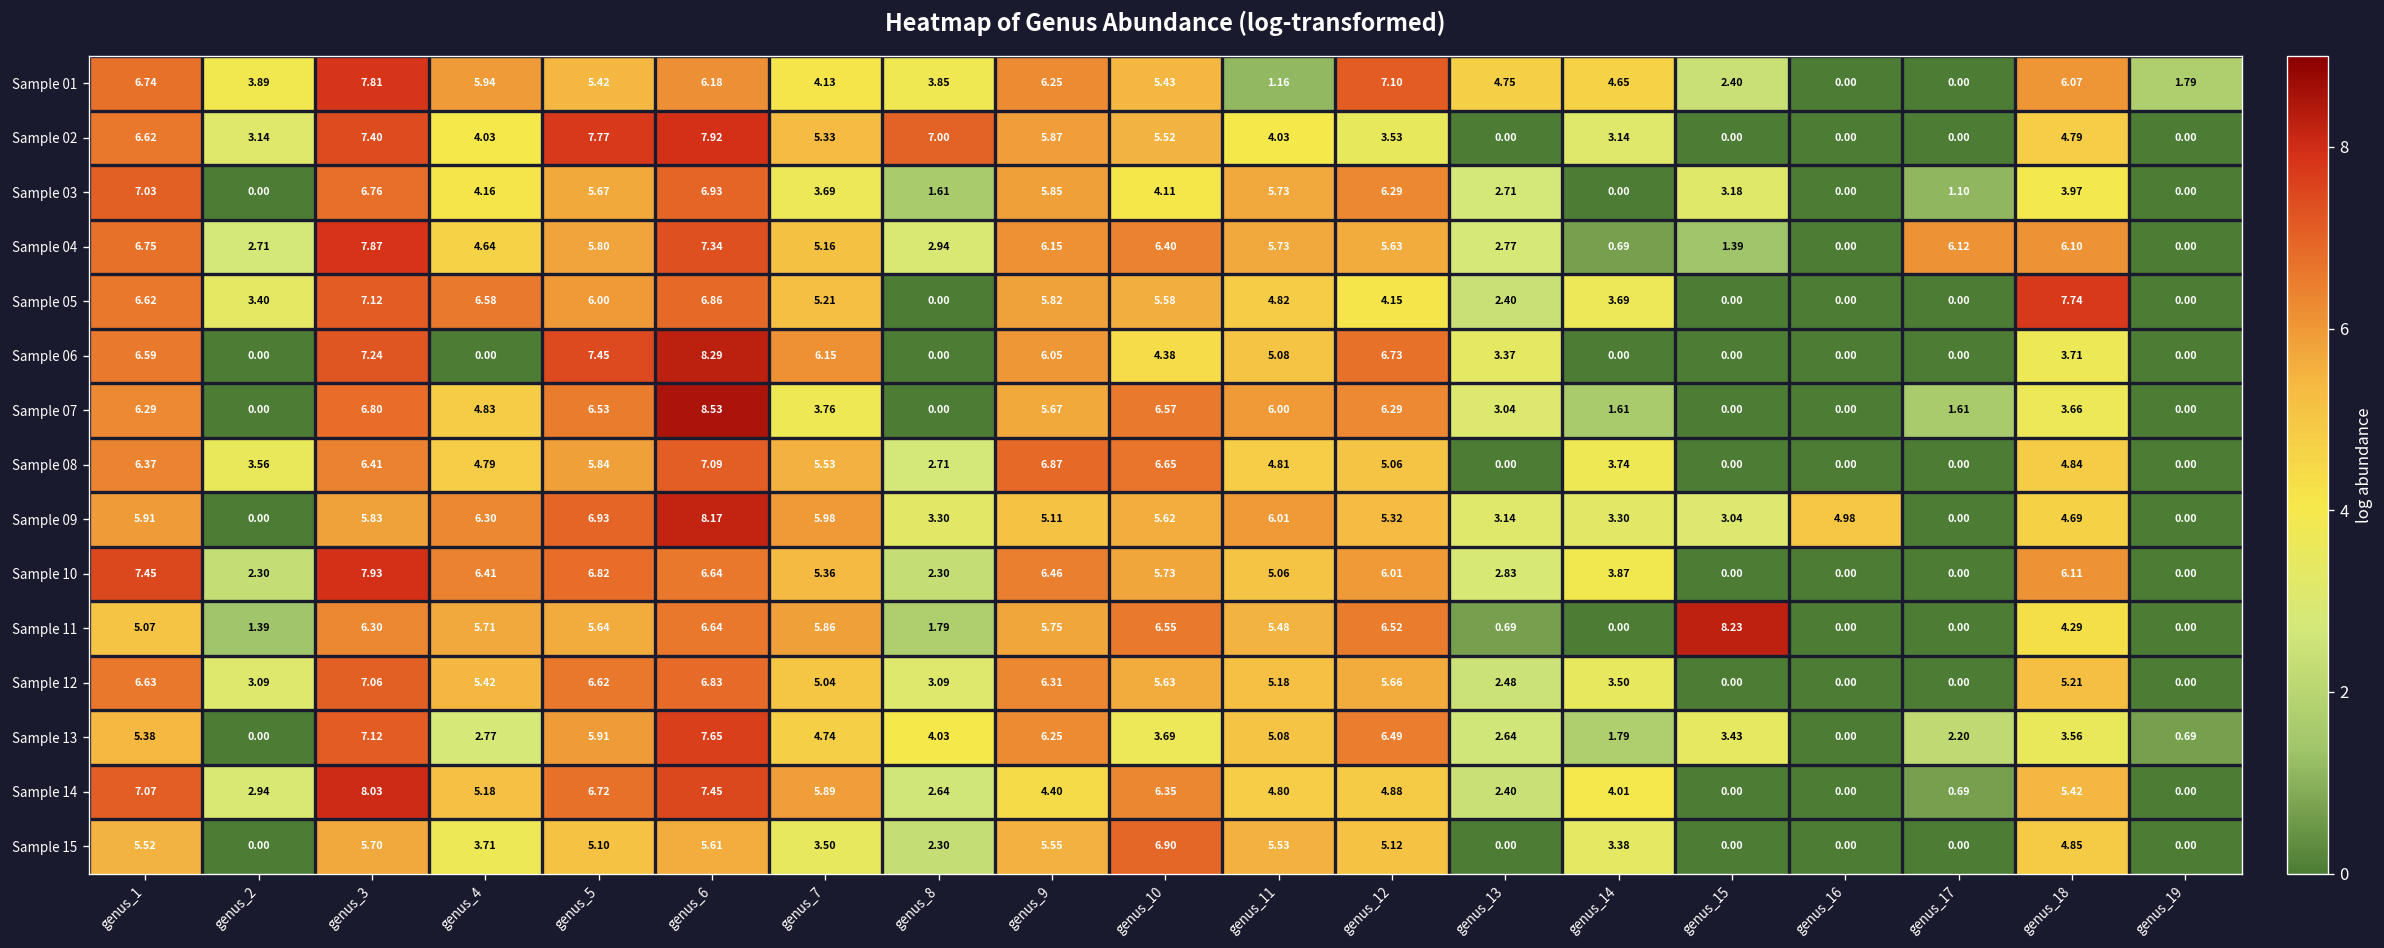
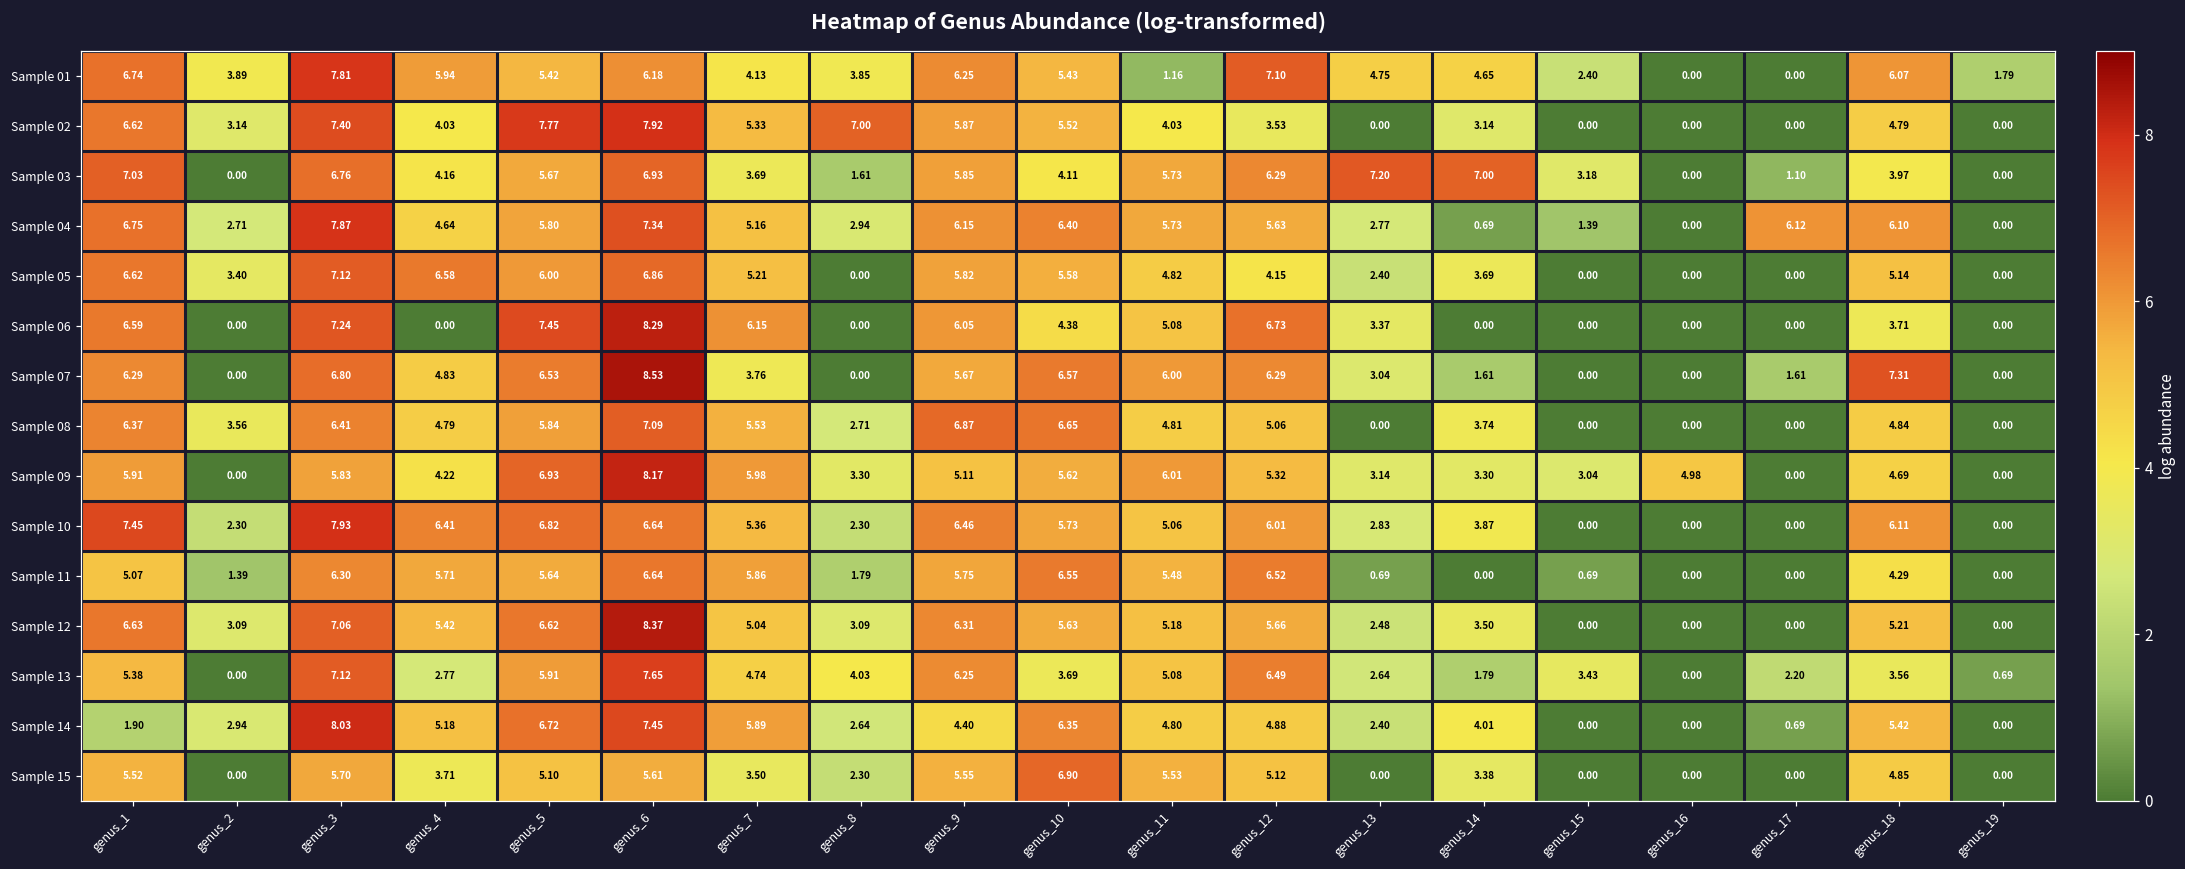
  {
    "Sample 03": {
      "genus_1": 7.03,
      "genus_2": 0.00,
      "genus_3": 6.76,
      "genus_4": 4.16,
      "genus_5": 5.67,
      "genus_6": 6.93,
      "genus_7": 3.69,
      "genus_8": 1.61,
      "genus_9": 5.85,
      "genus_10": 4.11,
      "genus_11": 5.73,
      "genus_12": 6.29,
-     "genus_13": 2.71,
-     "genus_14": 0.00,
+     "genus_13": 7.20,
+     "genus_14": 7.00,
      "genus_15": 3.18,
      "genus_16": 0.00,
      "genus_17": 1.10,
      "genus_18": 3.97,
      "genus_19": 0.00
    },
    "Sample 05": {
      "genus_1": 6.62,
      "genus_2": 3.40,
      "genus_3": 7.12,
      "genus_4": 6.58,
      "genus_5": 6.00,
      "genus_6": 6.86,
      "genus_7": 5.21,
      "genus_8": 0.00,
      "genus_9": 5.82,
      "genus_10": 5.58,
      "genus_11": 4.82,
      "genus_12": 4.15,
      "genus_13": 2.40,
      "genus_14": 3.69,
      "genus_15": 0.00,
      "genus_16": 0.00,
      "genus_17": 0.00,
-     "genus_18": 7.74,
+     "genus_18": 5.14,
      "genus_19": 0.00
    },
    "Sample 07": {
      "genus_1": 6.29,
      "genus_2": 0.00,
      "genus_3": 6.80,
      "genus_4": 4.83,
      "genus_5": 6.53,
      "genus_6": 8.53,
      "genus_7": 3.76,
      "genus_8": 0.00,
      "genus_9": 5.67,
      "genus_10": 6.57,
      "genus_11": 6.00,
      "genus_12": 6.29,
      "genus_13": 3.04,
      "genus_14": 1.61,
      "genus_15": 0.00,
      "genus_16": 0.00,
      "genus_17": 1.61,
-     "genus_18": 3.66,
+     "genus_18": 7.31,
      "genus_19": 0.00
    },
    "Sample 09": {
      "genus_1": 5.91,
      "genus_2": 0.00,
      "genus_3": 5.83,
-     "genus_4": 6.30,
+     "genus_4": 4.22,
      "genus_5": 6.93,
      "genus_6": 8.17,
      "genus_7": 5.98,
      "genus_8": 3.30,
      "genus_9": 5.11,
      "genus_10": 5.62,
      "genus_11": 6.01,
      "genus_12": 5.32,
      "genus_13": 3.14,
      "genus_14": 3.30,
      "genus_15": 3.04,
      "genus_16": 4.98,
      "genus_17": 0.00,
      "genus_18": 4.69,
      "genus_19": 0.00
    },
    "Sample 11": {
      "genus_1": 5.07,
      "genus_2": 1.39,
      "genus_3": 6.30,
      "genus_4": 5.71,
      "genus_5": 5.64,
      "genus_6": 6.64,
      "genus_7": 5.86,
      "genus_8": 1.79,
      "genus_9": 5.75,
      "genus_10": 6.55,
      "genus_11": 5.48,
      "genus_12": 6.52,
      "genus_13": 0.69,
      "genus_14": 0.00,
-     "genus_15": 8.23,
+     "genus_15": 0.69,
      "genus_16": 0.00,
      "genus_17": 0.00,
      "genus_18": 4.29,
      "genus_19": 0.00
    },
    "Sample 12": {
      "genus_1": 6.63,
      "genus_2": 3.09,
      "genus_3": 7.06,
      "genus_4": 5.42,
      "genus_5": 6.62,
-     "genus_6": 6.83,
+     "genus_6": 8.37,
      "genus_7": 5.04,
      "genus_8": 3.09,
      "genus_9": 6.31,
      "genus_10": 5.63,
      "genus_11": 5.18,
      "genus_12": 5.66,
      "genus_13": 2.48,
      "genus_14": 3.50,
      "genus_15": 0.00,
      "genus_16": 0.00,
      "genus_17": 0.00,
      "genus_18": 5.21,
      "genus_19": 0.00
    },
    "Sample 14": {
-     "genus_1": 7.07,
+     "genus_1": 1.90,
      "genus_2": 2.94,
      "genus_3": 8.03,
      "genus_4": 5.18,
      "genus_5": 6.72,
      "genus_6": 7.45,
      "genus_7": 5.89,
      "genus_8": 2.64,
      "genus_9": 4.40,
      "genus_10": 6.35,
      "genus_11": 4.80,
      "genus_12": 4.88,
      "genus_13": 2.40,
      "genus_14": 4.01,
      "genus_15": 0.00,
      "genus_16": 0.00,
      "genus_17": 0.69,
      "genus_18": 5.42,
      "genus_19": 0.00
    }
  }
